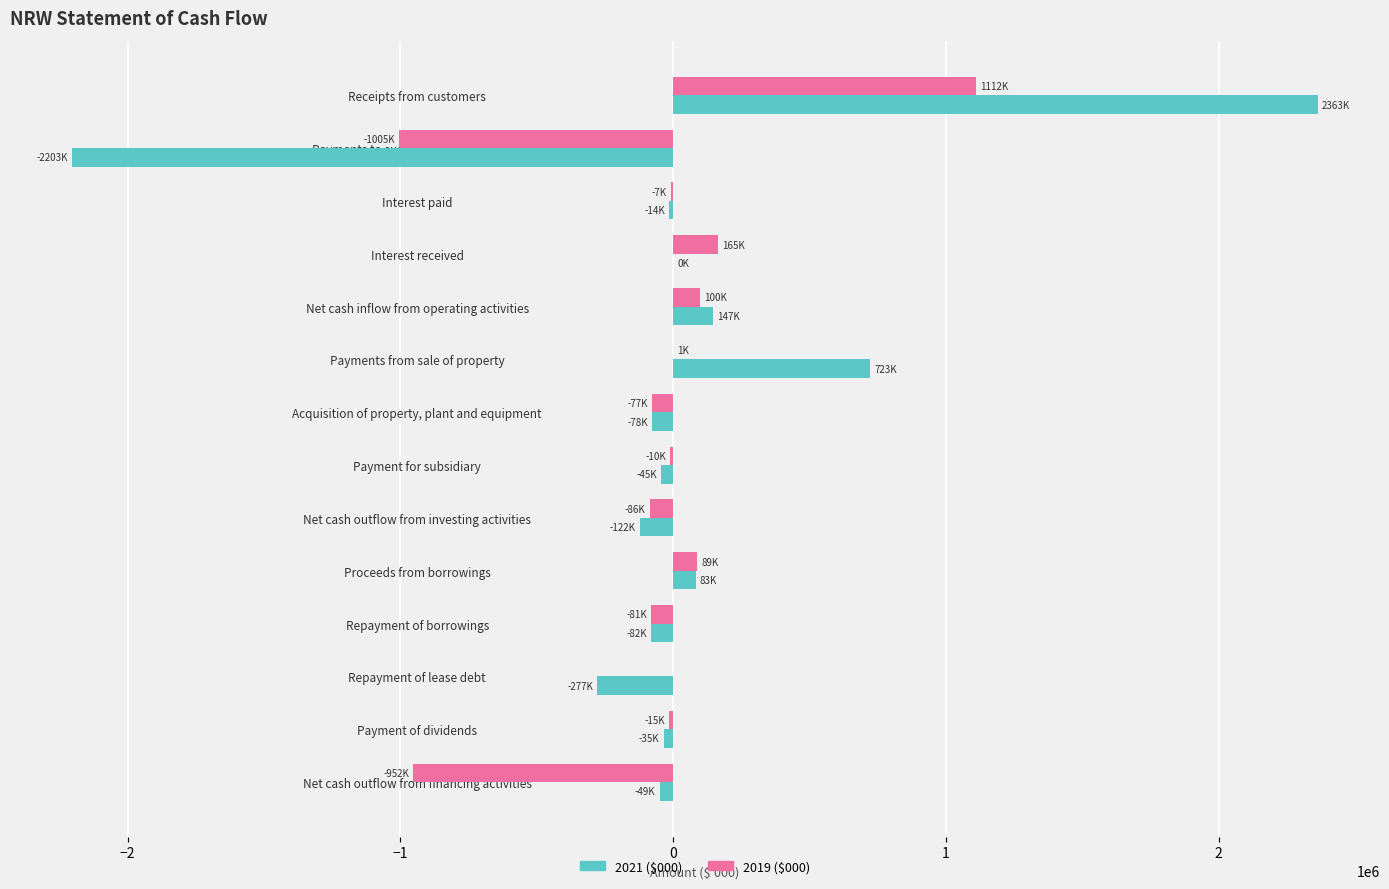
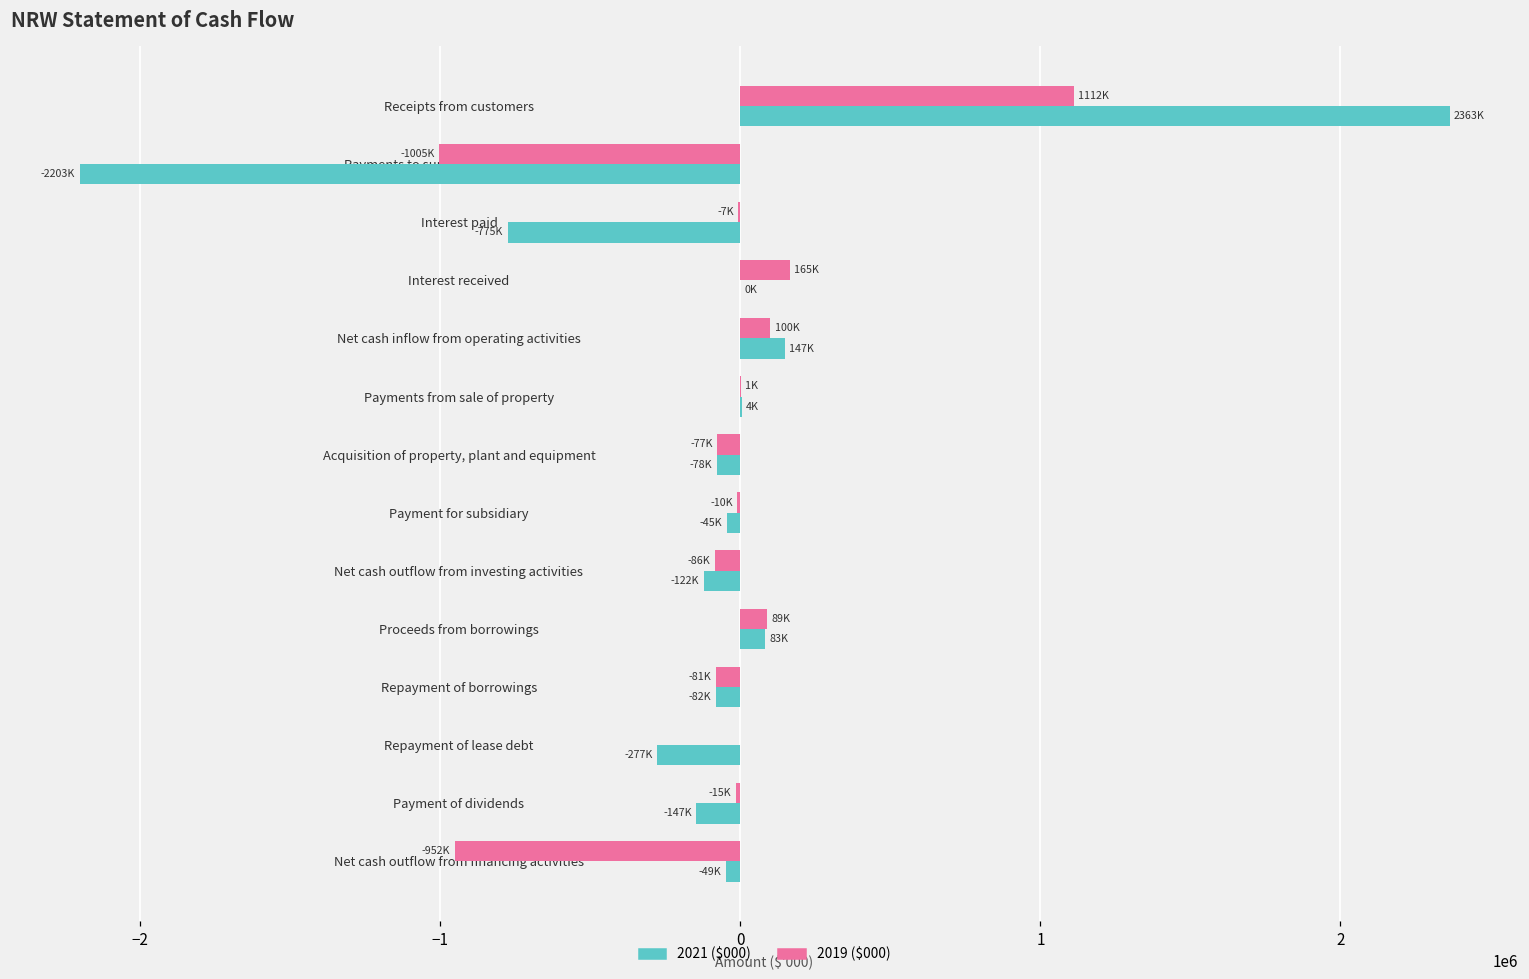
  {
    "2021 ($000)": {
      "Receipts from customers": "2363K",
      "Payments to suppliers and employees": "-2203K",
-     "Interest paid": "-14K",
+     "Interest paid": "-775K",
      "Net cash inflow from operating activities": "147K",
-     "Payments from sale of property": "723K",
+     "Payments from sale of property": "4K",
      "Acquisition of property, plant and equipment": "-78K",
      "Payment for subsidiary": "-45K",
      "Net cash outflow from investing activities": "-122K",
      "Proceeds from borrowings": "83K",
      "Repayment of borrowings": "-82K",
      "Repayment of lease debt": "-277K",
-     "Payment of dividends": "-35K",
+     "Payment of dividends": "-147K",
      "Net cash outflow from financing activities": "-49K"
    },
    "2019 ($000)": {
      "Receipts from customers": "1112K",
      "Payments to suppliers and employees": "-1005K",
      "Interest paid": "-7K",
      "Interest received": "165K",
      "Net cash inflow from operating activities": "100K",
      "Payments from sale of property": "1K",
      "Acquisition of property, plant and equipment": "-77K",
      "Payment for subsidiary": "-10K",
      "Net cash outflow from investing activities": "-86K",
      "Proceeds from borrowings": "89K",
      "Repayment of borrowings": "-81K",
      "Payment of dividends": "-15K",
      "Net cash outflow from financing activities": "-952K"
    }
  }
